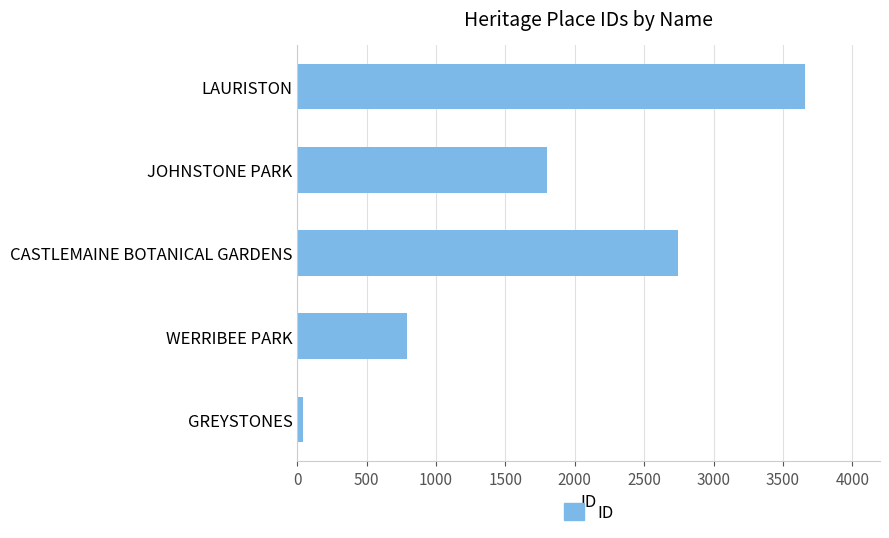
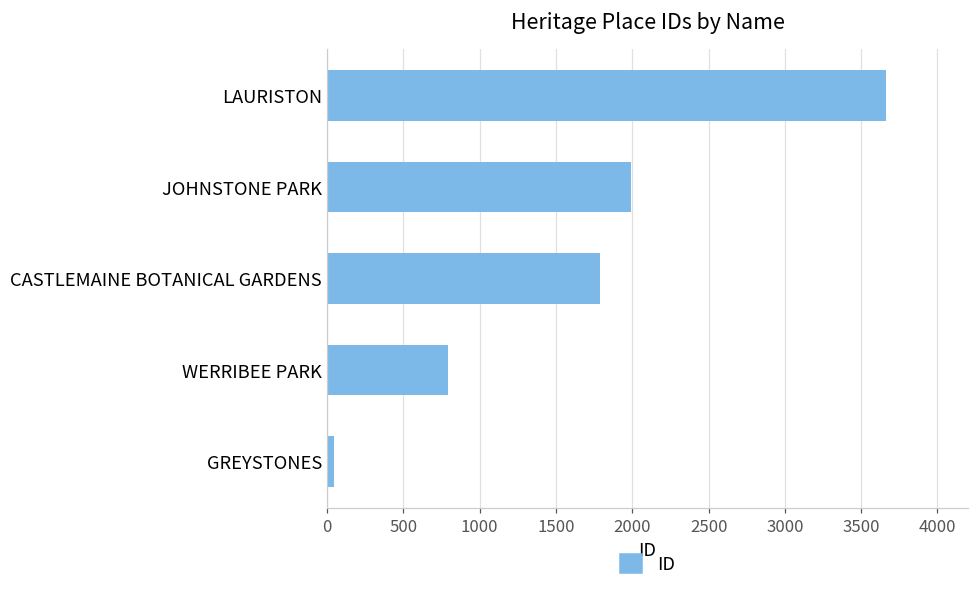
  {
    "LAURISTON": 3660,
-   "JOHNSTONE PARK": 1800,
-   "CASTLEMAINE BOTANICAL GARDENS": 2740,
+   "JOHNSTONE PARK": 1990,
+   "CASTLEMAINE BOTANICAL GARDENS": 1790,
    "WERRIBEE PARK": 790,
    "GREYSTONES": 40
  }
